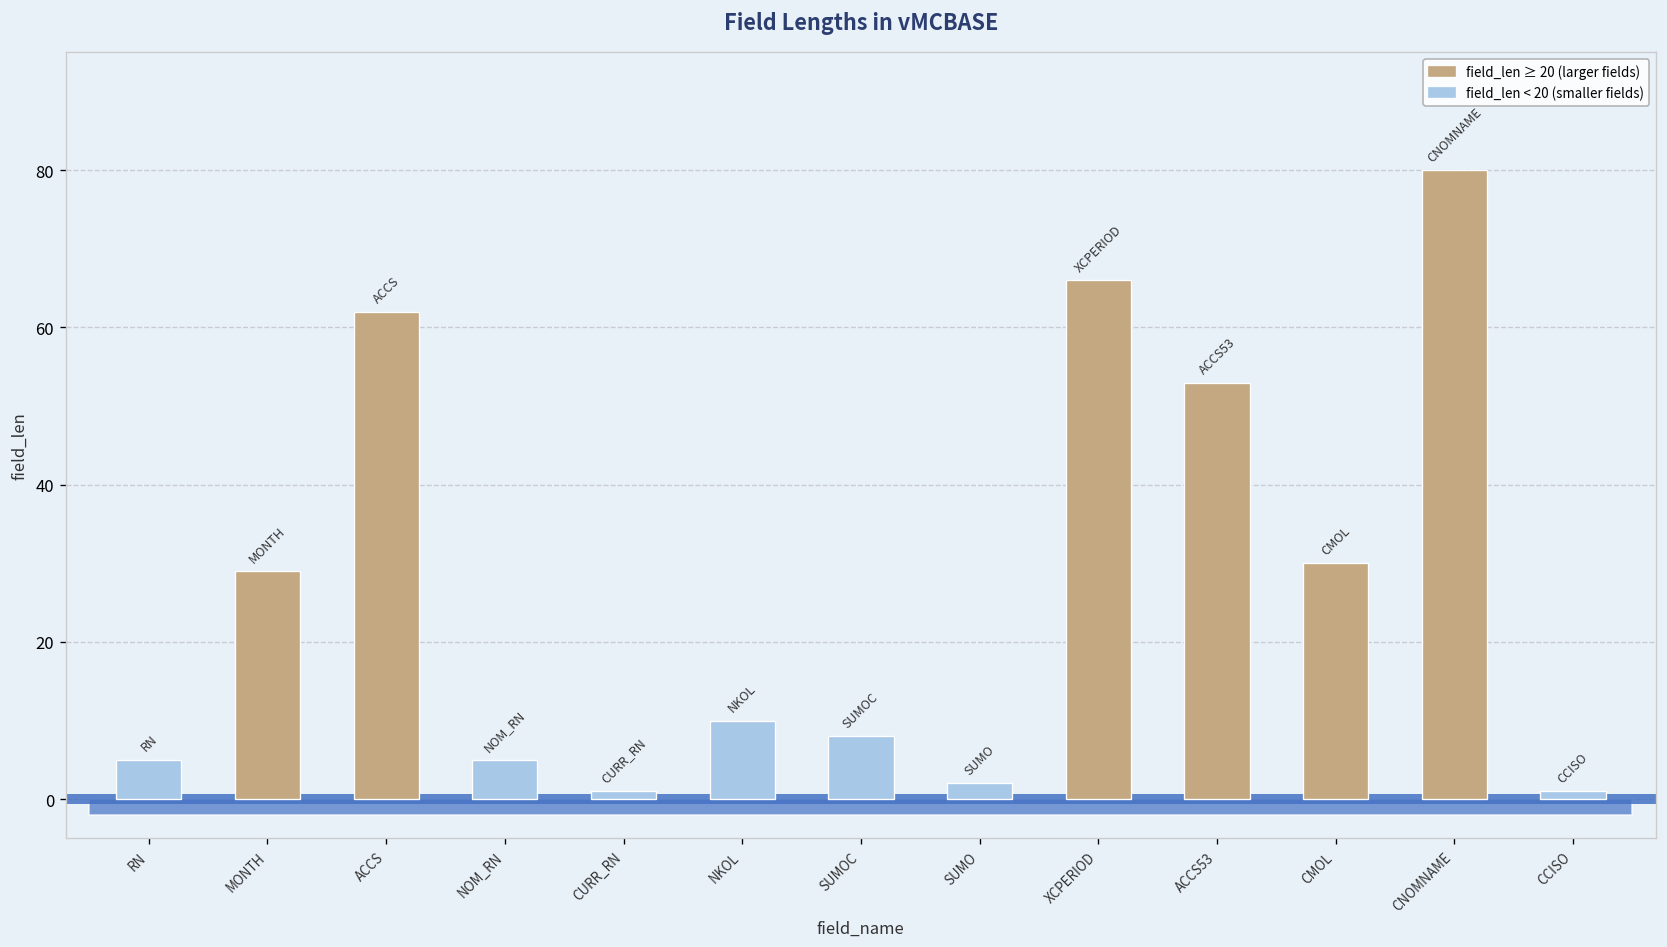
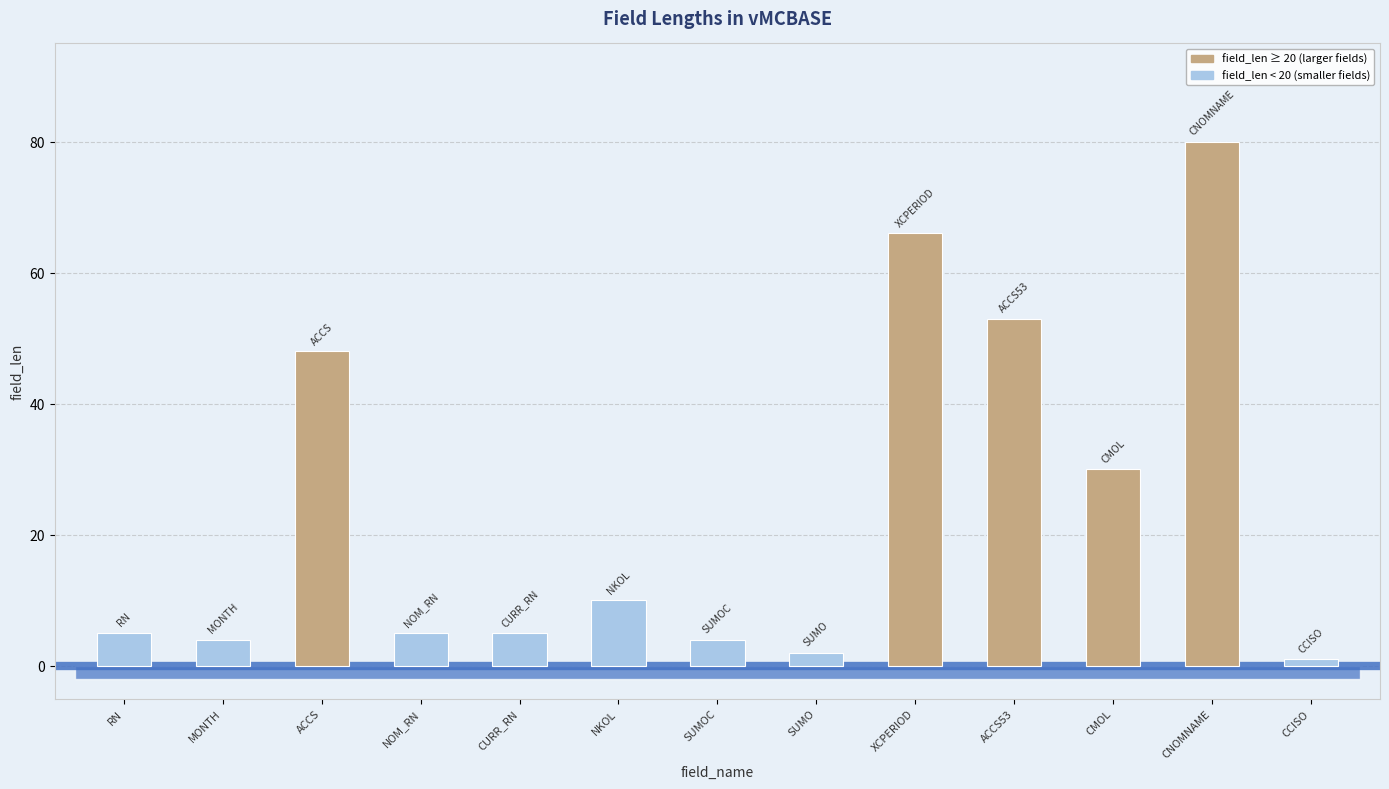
  {
    "RN": 5,
-   "MONTH": 29,
-   "ACCS": 62,
+   "MONTH": 4,
+   "ACCS": 48,
    "NOM_RN": 5,
-   "CURR_RN": 1,
+   "CURR_RN": 5,
    "NKOL": 10,
-   "SUMOC": 8,
+   "SUMOC": 4,
    "SUMO": 2,
    "XCPERIOD": 66,
    "ACCS53": 53,
    "CMOL": 30,
    "CNOMNAME": 80,
    "CCISO": 1
  }
